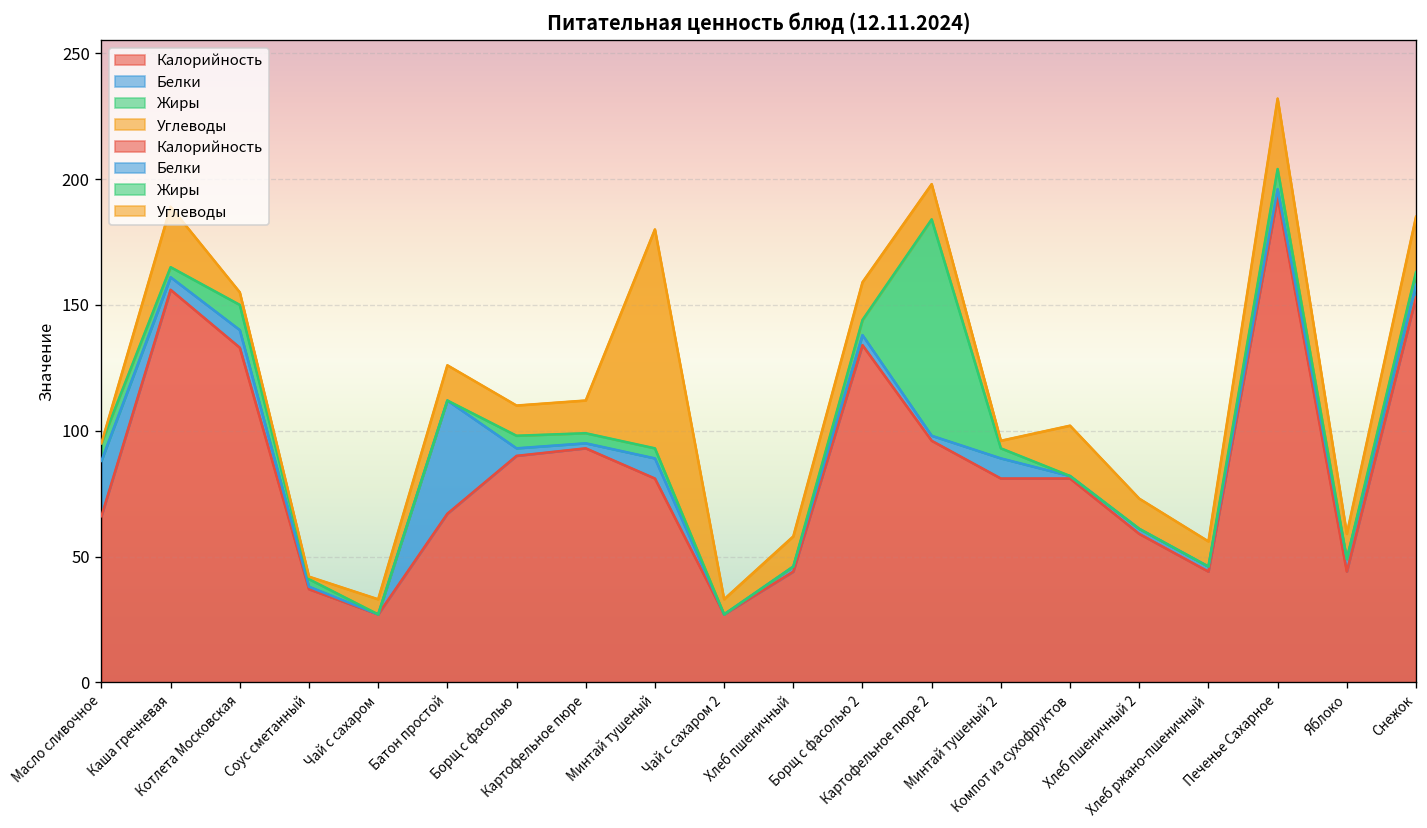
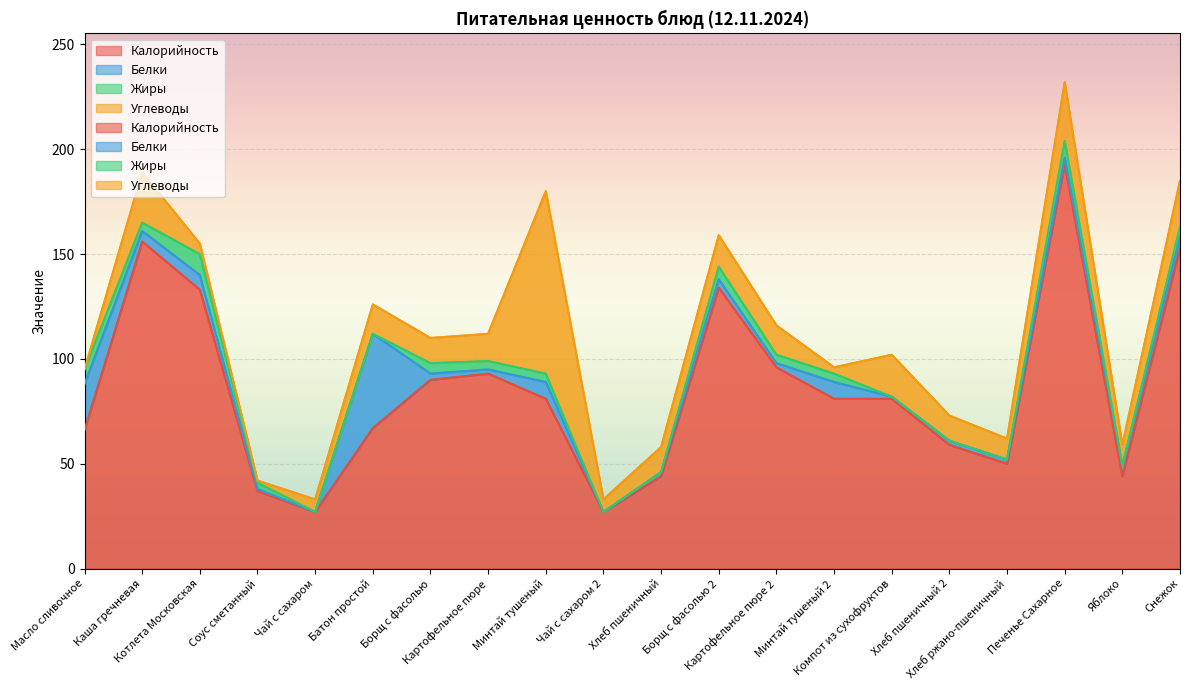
  {
    "Калорийность": {
      "Масло сливочное": 66,
      "Каша гречневая": 156,
      "Котлета Московская": 133,
      "Батон простой": 67,
      "Борщ с фасолью": 90,
      "Картофельное пюре": 93,
      "Минтай тушеный": 81,
      "Хлеб пшеничный": 44,
      "Борщ с фасолью 2": 134,
      "Картофельное пюре 2": 96,
      "Минтай тушеный 2": 81,
      "Хлеб пшеничный 2": 59,
-     "Хлеб ржано-пшеничный": 44,
+     "Хлеб ржано-пшеничный": 50,
      "Печенье Сахарное": 193,
      "Яблоко": 44,
      "Снежок": 153
    },
    "Белки": {
      "Масло сливочное": 22,
      "Каша гречневая": 5,
      "Котлета Московская": 7,
      "Борщ с фасолью": 3,
      "Картофельное пюре": 2,
      "Минтай тушеный": 8,
      "Борщ с фасолью 2": 4,
      "Картофельное пюре 2": 2,
      "Минтай тушеный 2": 8,
      "Печенье Сахарное": 3,
      "Снежок": 5
    },
    "Жиры": {
      "Каша гречневая": 4,
      "Котлета Московская": 10,
      "Борщ с фасолью": 5,
      "Картофельное пюре": 4,
      "Минтай тушеный": 4,
      "Борщ с фасолью 2": 6,
-     "Картофельное пюре 2": 86,
+     "Картофельное пюре 2": 4,
      "Минтай тушеный 2": 4,
      "Печенье Сахарное": 8,
      "Снежок": 5
    },
    "Углеводы": {
      "Котлета Московская": 5,
      "Чай с сахаром": 6,
      "Батон простой": 14,
      "Борщ с фасолью": 12,
      "Картофельное пюре": 13,
      "Минтай тушеный": 87,
      "Чай с сахаром 2": 6,
      "Хлеб пшеничный": 12,
      "Борщ с фасолью 2": 15,
      "Картофельное пюре 2": 14,
      "Минтай тушеный 2": 3,
      "Компот из сухофруктов": 20,
      "Хлеб пшеничный 2": 12,
      "Хлеб ржано-пшеничный": 10,
      "Печенье Сахарное": 28,
      "Яблоко": 10,
      "Снежок": 22
    }
  }
